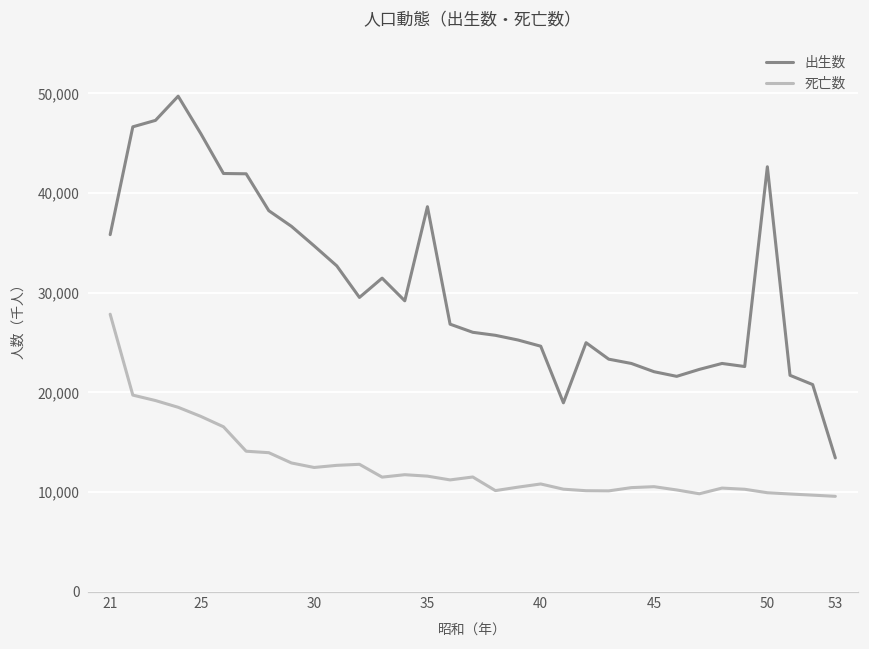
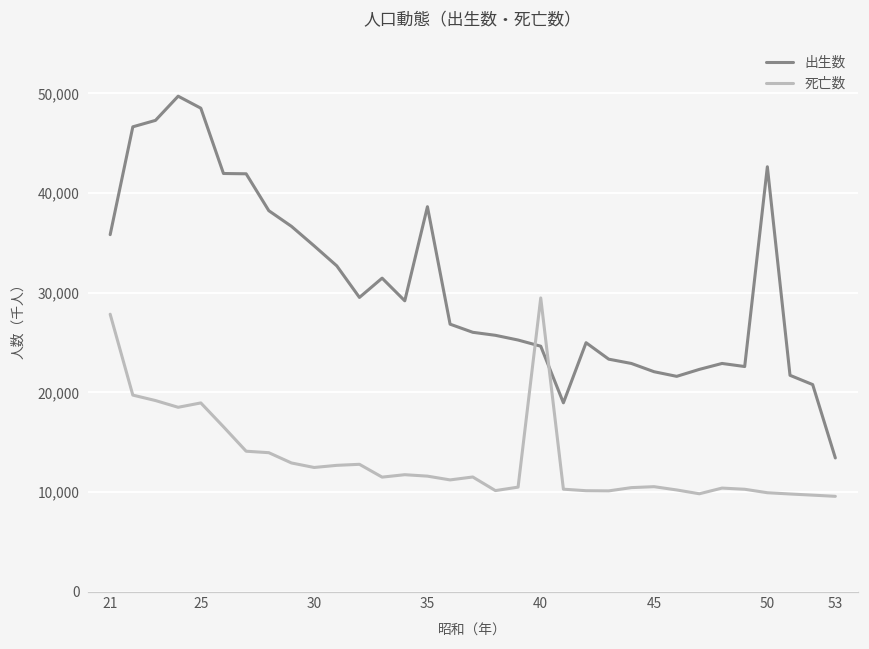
  {
    "出生数": {
      "21": "36,000",
-     "25": "46,000",
+     "25": "49,000",
      "30": "35,000",
      "35": "39,000",
      "40": "25,000",
      "45": "22,000",
      "50": "43,000",
      "53": "13,000"
    },
    "死亡数": {
      "21": "28,000",
-     "25": "18,000",
+     "25": "19,000",
      "30": "12,000",
      "35": "12,000",
-     "40": "11,000",
+     "40": "29,000",
      "45": "11,000",
      "50": "10,000",
      "53": "10,000"
    }
  }
